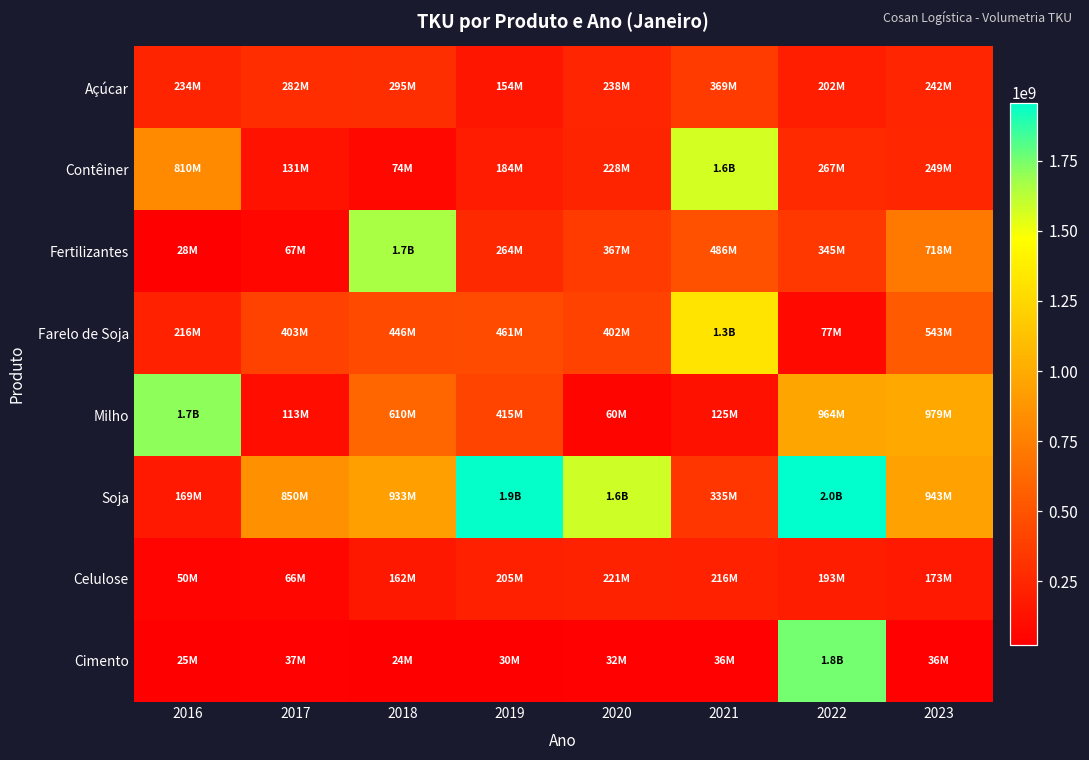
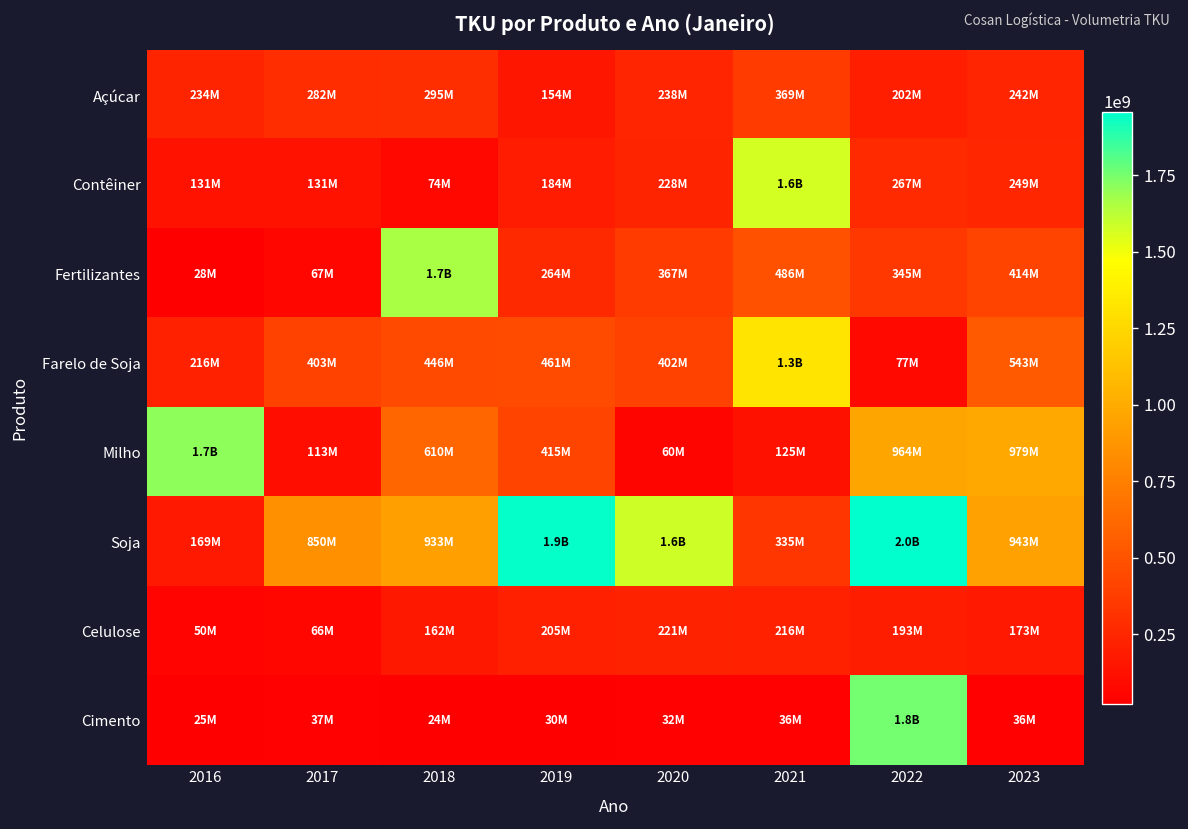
  {
    "Açúcar": {
      "2016": "234M",
      "2017": "282M",
      "2018": "295M",
      "2019": "154M",
      "2020": "238M",
      "2021": "369M",
      "2022": "202M",
      "2023": "242M"
    },
    "Contêiner": {
-     "2016": "810M",
+     "2016": "131M",
      "2017": "131M",
      "2018": "74M",
      "2019": "184M",
      "2020": "228M",
      "2021": "1.6B",
      "2022": "267M",
      "2023": "249M"
    },
    "Fertilizantes": {
      "2016": "28M",
      "2017": "67M",
      "2018": "1.7B",
      "2019": "264M",
      "2020": "367M",
      "2021": "486M",
      "2022": "345M",
-     "2023": "718M"
+     "2023": "414M"
    },
    "Farelo de Soja": {
      "2016": "216M",
      "2017": "403M",
      "2018": "446M",
      "2019": "461M",
      "2020": "402M",
      "2021": "1.3B",
      "2022": "77M",
      "2023": "543M"
    },
    "Milho": {
      "2016": "1.7B",
      "2017": "113M",
      "2018": "610M",
      "2019": "415M",
      "2020": "60M",
      "2021": "125M",
      "2022": "964M",
      "2023": "979M"
    },
    "Soja": {
      "2016": "169M",
      "2017": "850M",
      "2018": "933M",
      "2019": "1.9B",
      "2020": "1.6B",
      "2021": "335M",
      "2022": "2.0B",
      "2023": "943M"
    },
    "Celulose": {
      "2016": "50M",
      "2017": "66M",
      "2018": "162M",
      "2019": "205M",
      "2020": "221M",
      "2021": "216M",
      "2022": "193M",
      "2023": "173M"
    },
    "Cimento": {
      "2016": "25M",
      "2017": "37M",
      "2018": "24M",
      "2019": "30M",
      "2020": "32M",
      "2021": "36M",
      "2022": "1.8B",
      "2023": "36M"
    }
  }
